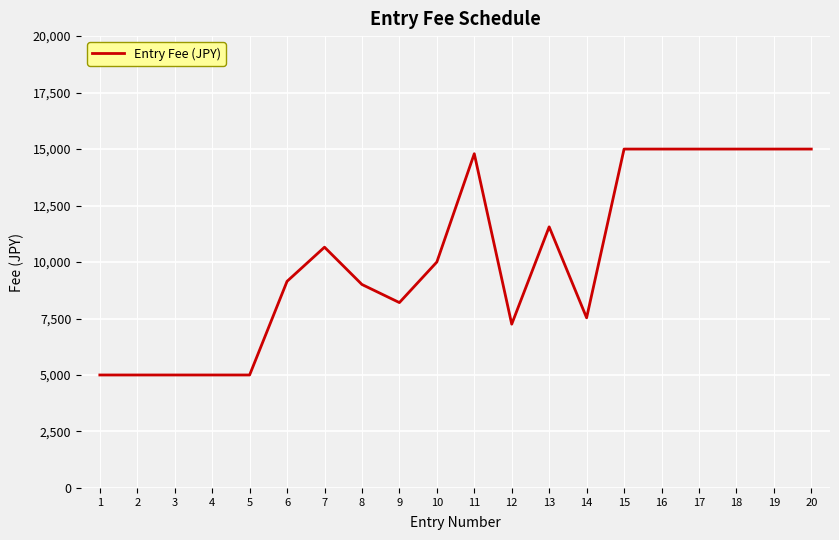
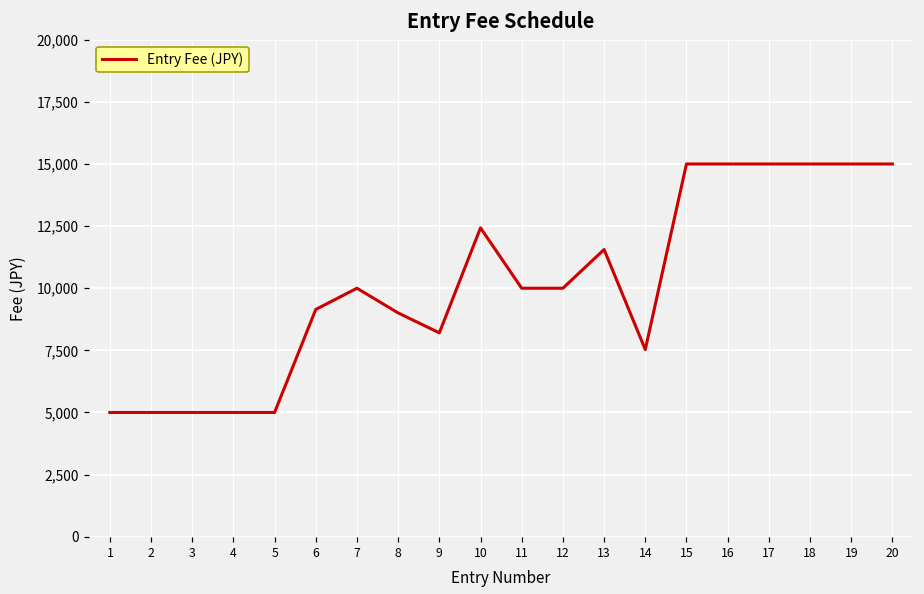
  {
    "1": "5,000",
    "2": "5,000",
    "3": "5,000",
    "4": "5,000",
    "5": "5,000",
    "6": "9,100",
-   "7": "10,700",
+   "7": "10,000",
    "8": "9,000",
    "9": "8,200",
-   "10": "10,000",
-   "11": "14,800",
-   "12": "7,300",
+   "10": "12,400",
+   "11": "10,000",
+   "12": "10,000",
    "13": "11,600",
    "14": "7,500",
    "15": "15,000",
    "16": "15,000",
    "17": "15,000",
    "18": "15,000",
    "19": "15,000",
    "20": "15,000"
  }
